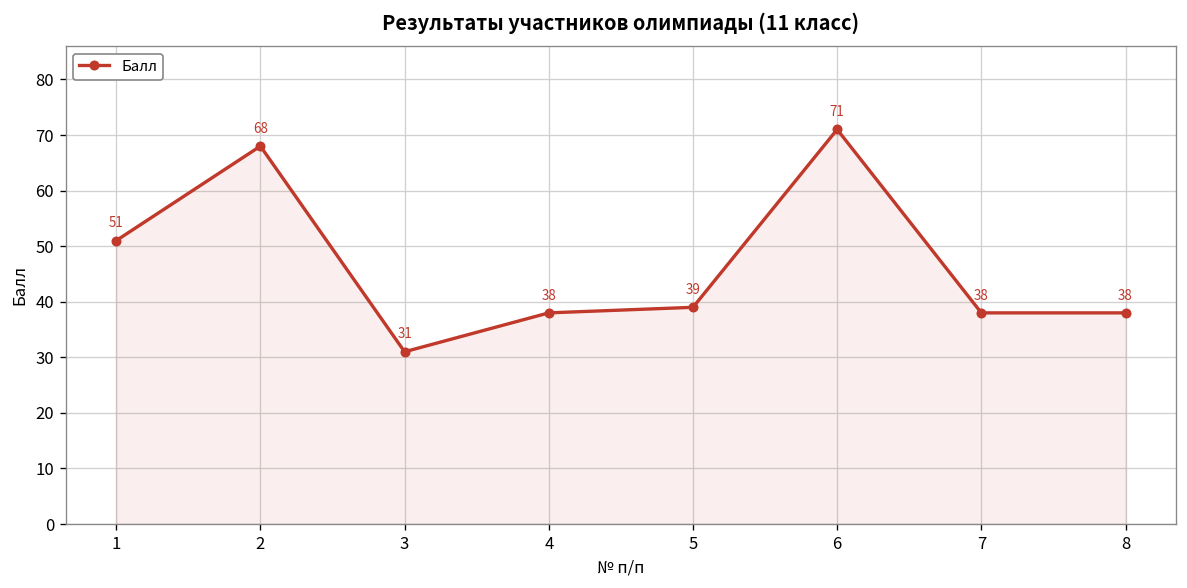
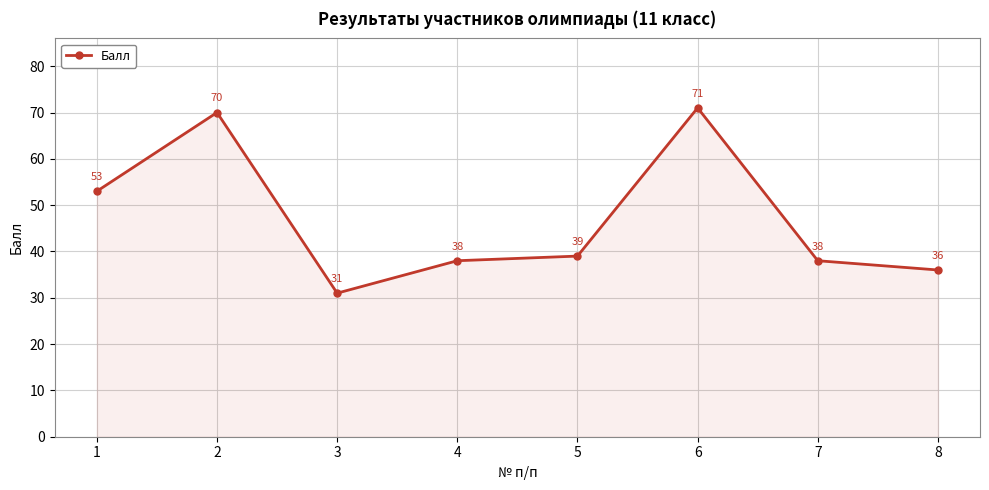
  {
-   "1": 51,
-   "2": 68,
+   "1": 53,
+   "2": 70,
    "3": 31,
    "4": 38,
    "5": 39,
    "6": 71,
    "7": 38,
-   "8": 38
+   "8": 36
  }
